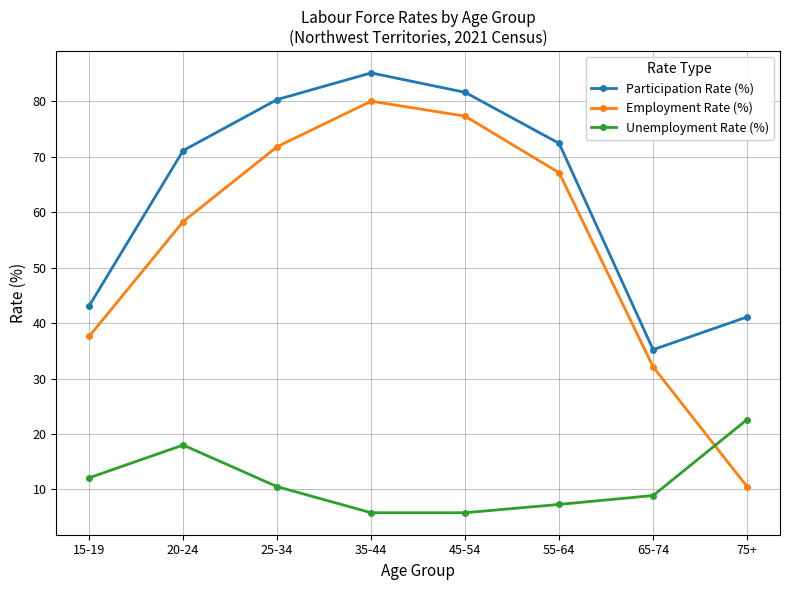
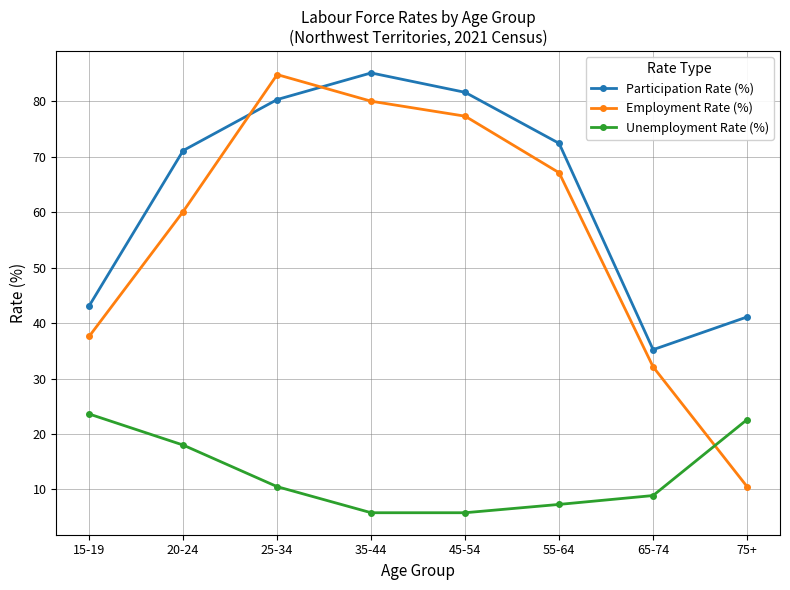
  {
    "Participation Rate (%)": {
      "15-19": 43,
      "20-24": 71,
      "25-34": 80,
      "35-44": 85,
      "45-54": 82,
      "55-64": 72,
      "65-74": 35,
      "75+": 41
    },
    "Employment Rate (%)": {
      "15-19": 38,
-     "20-24": 58,
-     "25-34": 72,
+     "20-24": 60,
+     "25-34": 85,
      "35-44": 80,
      "45-54": 77,
      "55-64": 67,
      "65-74": 32,
      "75+": 11
    },
    "Unemployment Rate (%)": {
-     "15-19": 12,
+     "15-19": 24,
      "20-24": 18,
      "25-34": 11,
      "35-44": 6,
      "45-54": 6,
      "55-64": 7,
      "65-74": 9,
      "75+": 23
    }
  }
